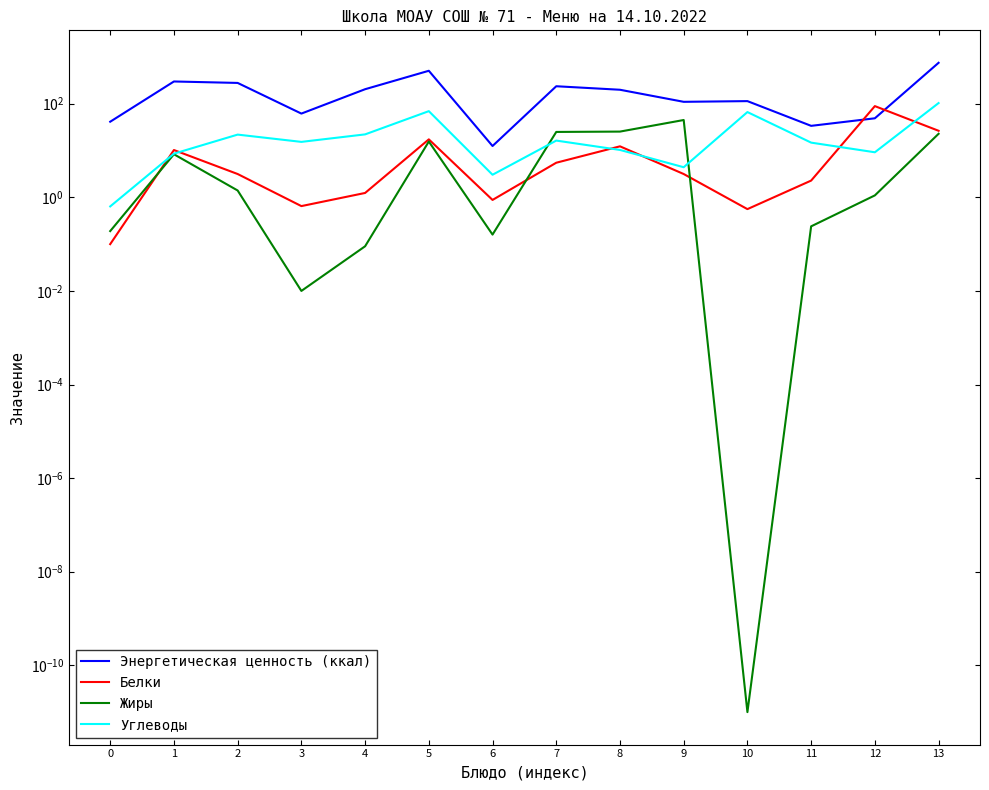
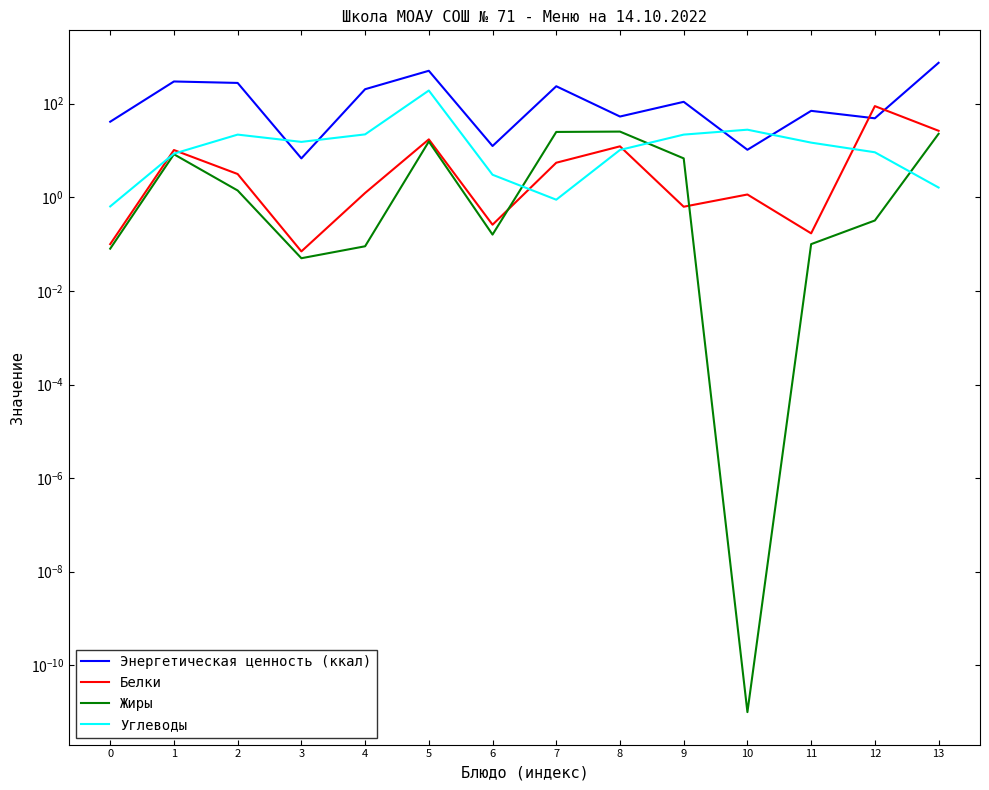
  {
    "Энергетическая ценность (ккал)": {
      "0": 40,
      "1": 300,
      "2": 300,
-     "3": 60,
+     "3": 7,
      "4": 200,
      "5": 500,
      "6": 13,
      "7": 200,
-     "8": 200,
+     "8": 50,
      "9": 110,
-     "10": 110,
-     "11": 30,
+     "10": 10,
+     "11": 70,
      "12": 50,
      "13": 700
    },
    "Белки": {
      "0": 0.10,
      "1": 10,
      "2": 3,
-     "3": 0.7,
+     "3": 0.07,
      "4": 1.2,
-     "6": 0.9,
+     "6": 0.3,
      "7": 5,
      "8": 12,
-     "9": 3,
-     "10": 0.6,
-     "11": 2,
+     "9": 0.6,
+     "10": 1.2,
+     "11": 0.17,
      "12": 90,
      "13": 30
    },
    "Жиры": {
-     "0": 0.19,
+     "0": 0.08,
      "2": 1.4,
-     "3": 0.01,
+     "3": 0.05,
      "4": 0.09,
      "6": 0.16,
      "7": 20,
      "8": 30,
-     "9": 40,
+     "9": 7,
      "10": 0.000000000010,
-     "11": 0.2,
-     "12": 1.1,
+     "11": 0.10,
+     "12": 0.3,
      "13": 20
    },
    "Углеводы": {
      "0": 0.6,
      "2": 20,
      "3": 15,
      "4": 20,
-     "5": 70,
+     "5": 190,
      "6": 3,
-     "7": 16,
+     "7": 0.9,
      "8": 10,
-     "9": 4,
-     "10": 70,
+     "9": 20,
+     "10": 30,
      "11": 15,
      "12": 9,
-     "13": 100
+     "13": 1.6
    }
  }
